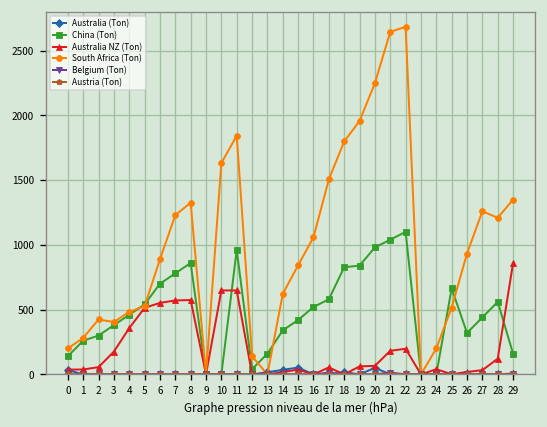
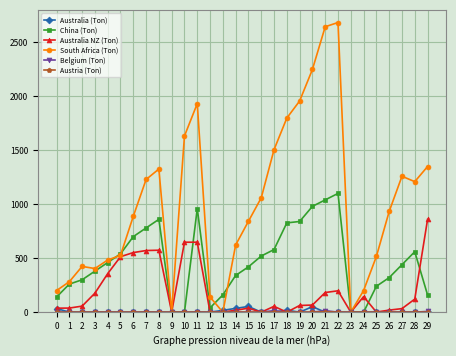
  {
    "China (Ton)": {
      "0": 140,
      "2": 300,
      "3": 380,
      "6": 700,
      "7": 780,
      "8": 860,
      "11": 960,
      "12": 40,
      "13": 160,
      "14": 340,
      "15": 420,
      "16": 520,
      "17": 580,
      "18": 830,
      "19": 840,
      "20": 980,
      "21": 1040,
      "22": 1100,
-     "25": 660,
+     "25": 240,
      "26": 320,
      "27": 440,
      "28": 560,
      "29": 160
    },
    "Australia NZ (Ton)": {
      "1": 40,
      "2": 60,
      "3": 180,
      "4": 360,
      "6": 550,
      "7": 570,
      "8": 570,
      "10": 650,
      "11": 650,
      "17": 50,
      "19": 60,
      "21": 180,
      "22": 200,
-     "24": 40,
+     "24": 140,
      "27": 30,
      "28": 120,
      "29": 860
    },
    "South Africa (Ton)": {
      "0": 200,
      "2": 420,
      "3": 400,
      "6": 890,
      "7": 1230,
      "8": 1330,
      "10": 1630,
-     "11": 1840,
+     "11": 1930,
      "12": 140,
      "14": 620,
      "15": 840,
      "16": 1060,
      "17": 1510,
      "18": 1800,
      "19": 1960,
      "20": 2250,
      "21": 2640,
      "22": 2680,
      "24": 200,
      "25": 520,
      "26": 930,
      "27": 1260,
      "28": 1210,
      "29": 1350
    }
  }
